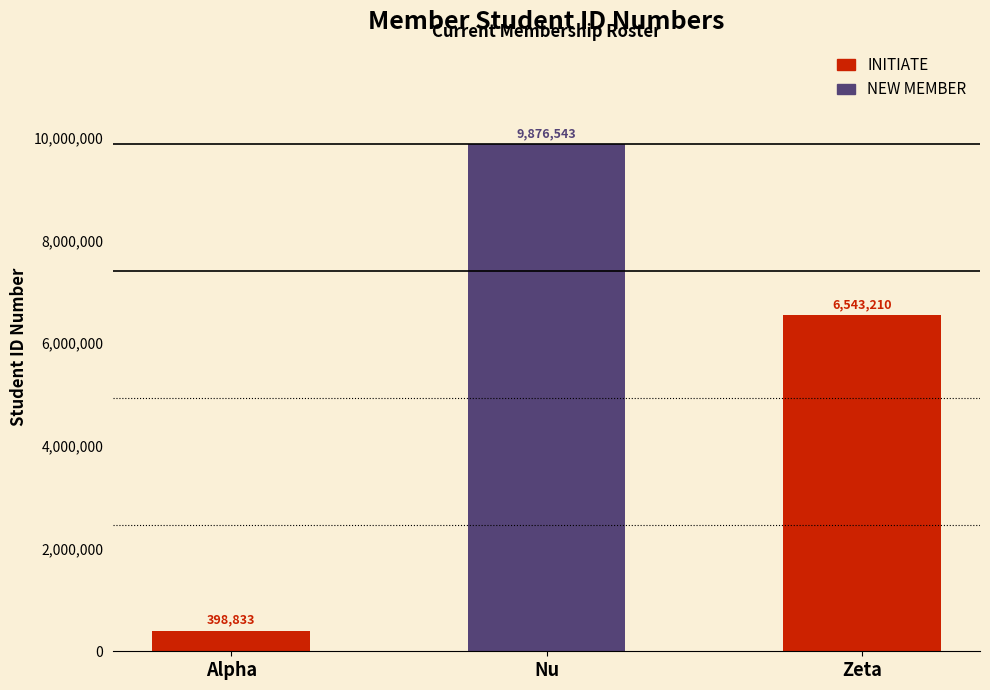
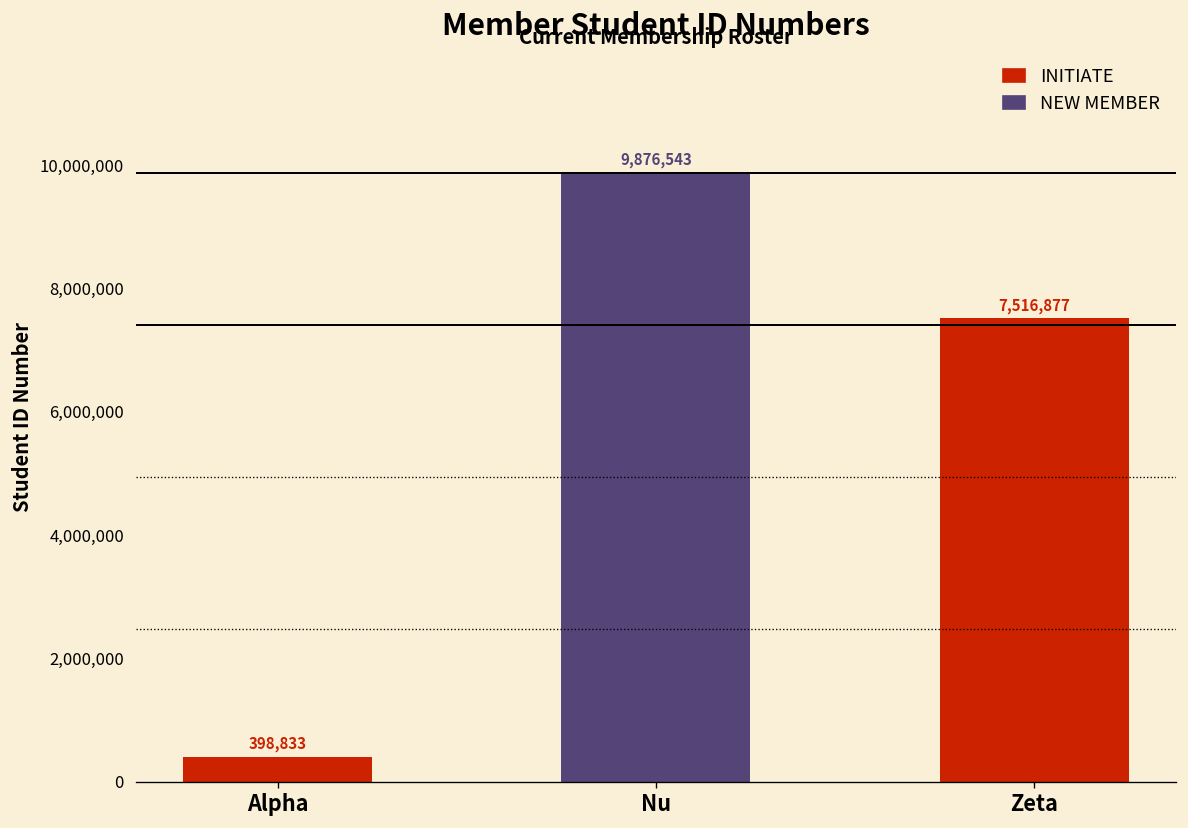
  {
    "Alpha": "398,833",
    "Nu": "9,876,543",
-   "Zeta": "6,543,210"
+   "Zeta": "7,516,877"
  }
